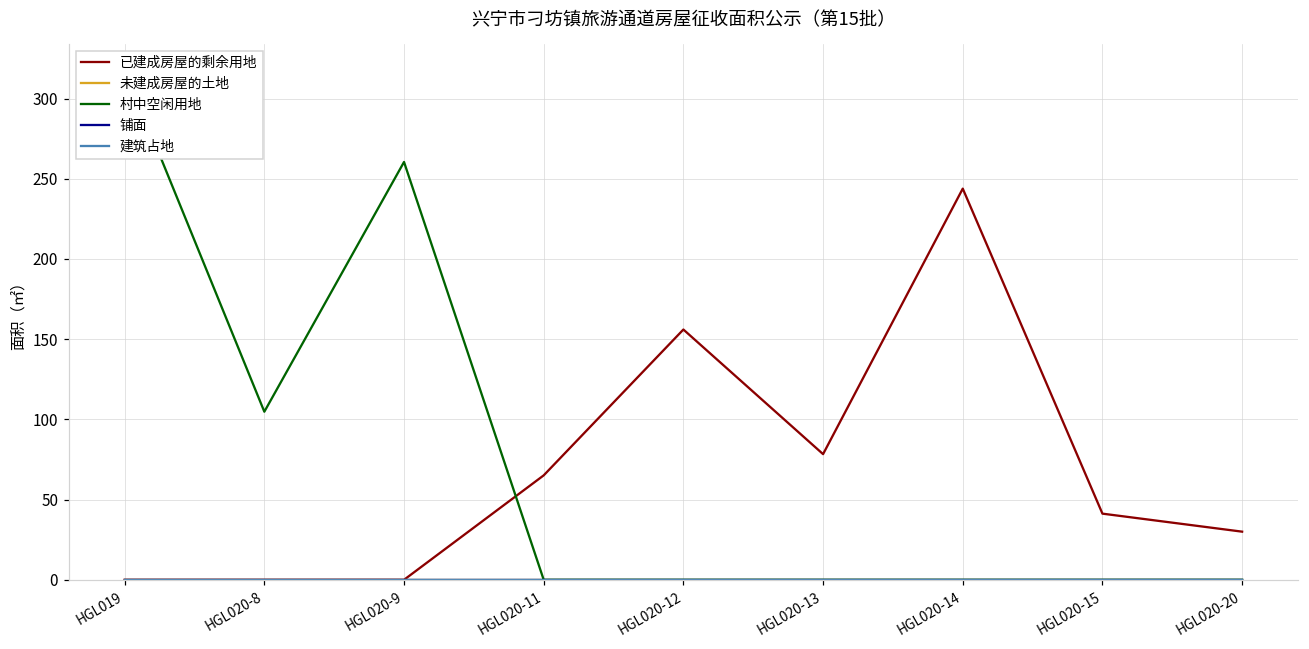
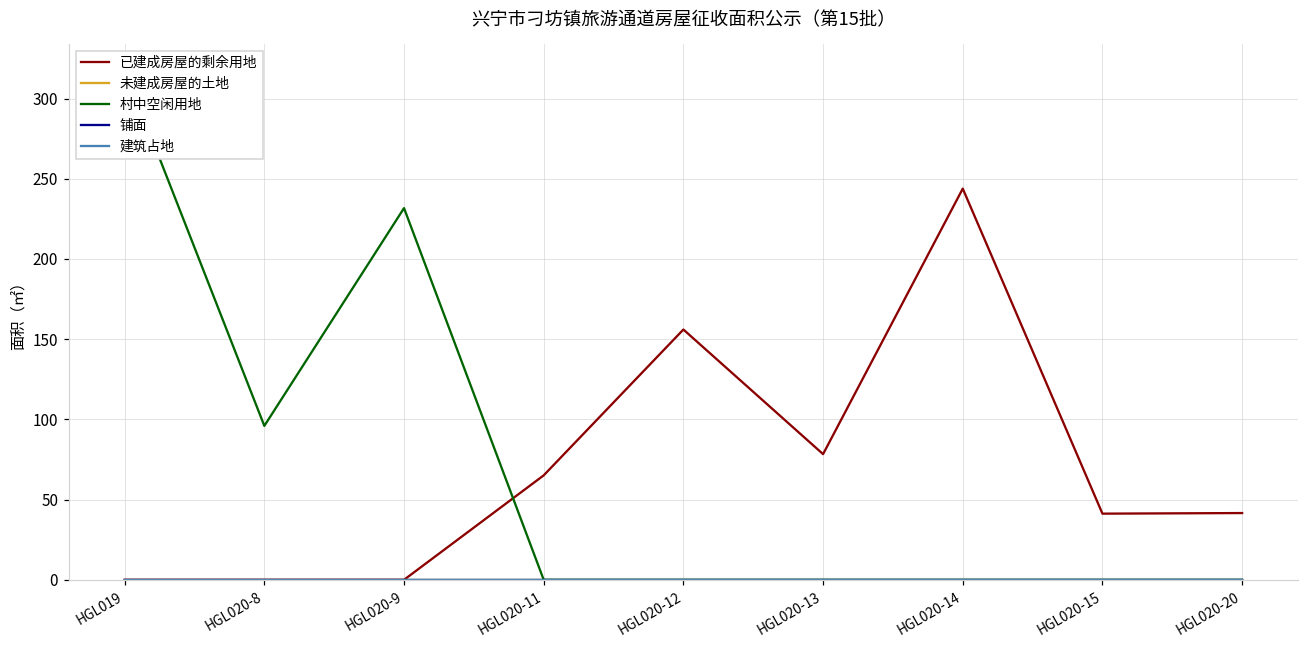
  {
    "已建成房屋的剩余用地": {
      "HGL020-11": 65,
      "HGL020-12": 156,
      "HGL020-13": 78,
      "HGL020-14": 244,
      "HGL020-15": 41,
-     "HGL020-20": 30
+     "HGL020-20": 42
    },
    "村中空闲用地": {
-     "HGL020-8": 105,
-     "HGL020-9": 260
+     "HGL020-8": 96,
+     "HGL020-9": 232
    }
  }
